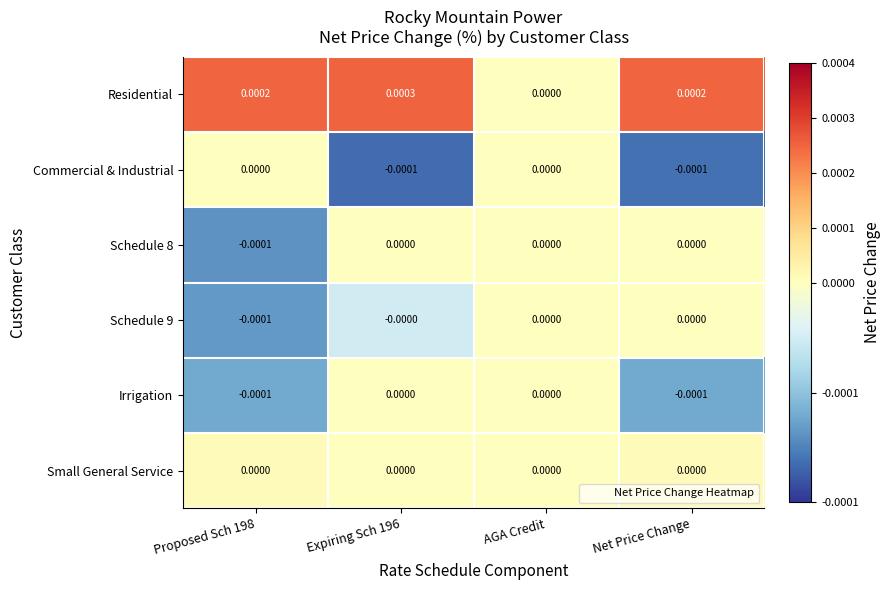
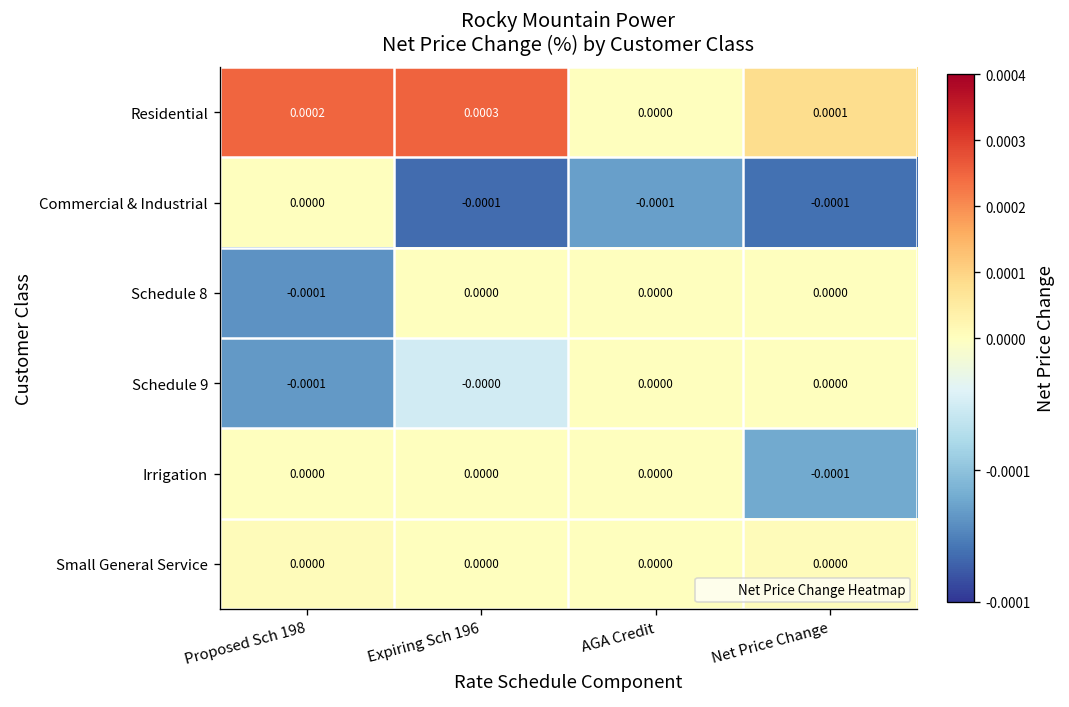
  {
    "Residential": {
      "Proposed Sch 198": 0.0002,
      "Expiring Sch 196": 0.0003,
      "AGA Credit": 0.0000,
-     "Net Price Change": 0.0002
+     "Net Price Change": 0.0001
    },
    "Commercial & Industrial": {
      "Proposed Sch 198": 0.0000,
      "Expiring Sch 196": -0.0001,
-     "AGA Credit": 0.0000,
+     "AGA Credit": -0.0001,
      "Net Price Change": -0.0001
    },
    "Schedule 8": {
      "Proposed Sch 198": -0.0001,
      "Expiring Sch 196": 0.0000,
      "AGA Credit": 0.0000,
      "Net Price Change": 0.0000
    },
    "Schedule 9": {
      "Proposed Sch 198": -0.0001,
      "Expiring Sch 196": -0.0000,
      "AGA Credit": 0.0000,
      "Net Price Change": 0.0000
    },
    "Irrigation": {
-     "Proposed Sch 198": -0.0001,
+     "Proposed Sch 198": 0.0000,
      "Expiring Sch 196": 0.0000,
      "AGA Credit": 0.0000,
      "Net Price Change": -0.0001
    },
    "Small General Service": {
      "Proposed Sch 198": 0.0000,
      "Expiring Sch 196": 0.0000,
      "AGA Credit": 0.0000,
      "Net Price Change": 0.0000
    }
  }
